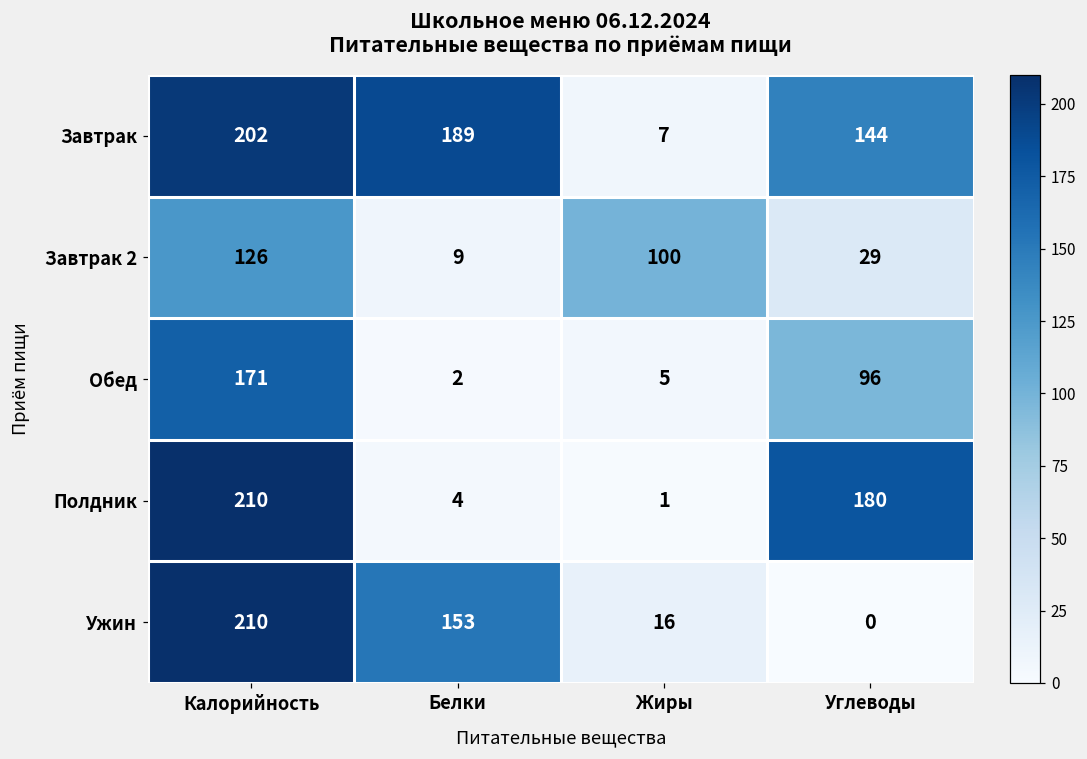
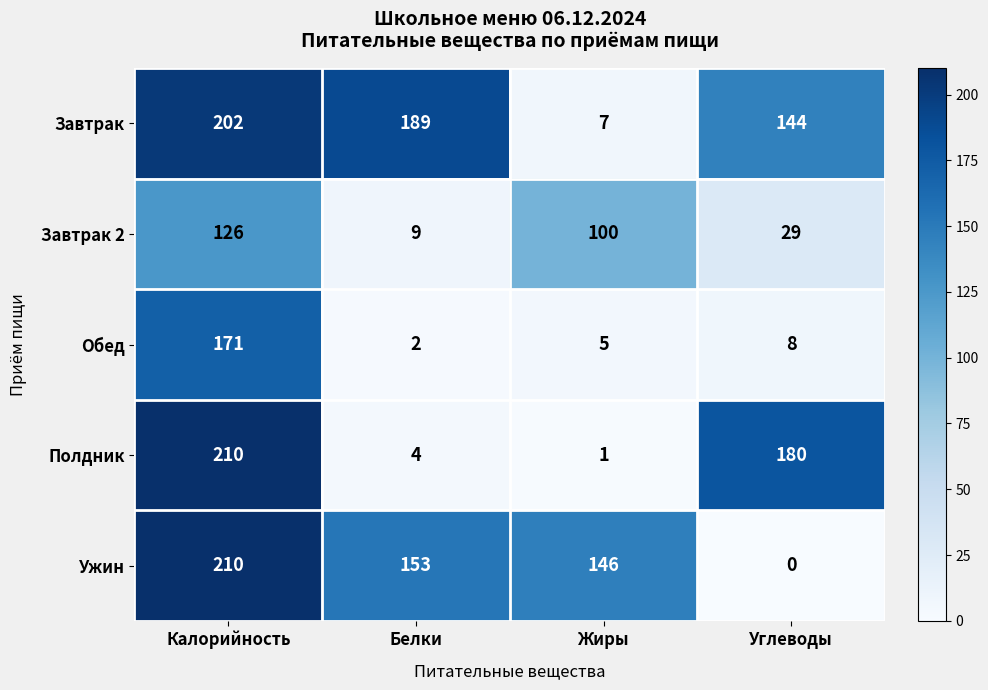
  {
    "Завтрак": {
      "Калорийность": 202,
      "Белки": 189,
      "Жиры": 7,
      "Углеводы": 144
    },
    "Завтрак 2": {
      "Калорийность": 126,
      "Белки": 9,
      "Жиры": 100,
      "Углеводы": 29
    },
    "Обед": {
      "Калорийность": 171,
      "Белки": 2,
      "Жиры": 5,
-     "Углеводы": 96
+     "Углеводы": 8
    },
    "Полдник": {
      "Калорийность": 210,
      "Белки": 4,
      "Жиры": 1,
      "Углеводы": 180
    },
    "Ужин": {
      "Калорийность": 210,
      "Белки": 153,
-     "Жиры": 16,
+     "Жиры": 146,
      "Углеводы": 0
    }
  }
